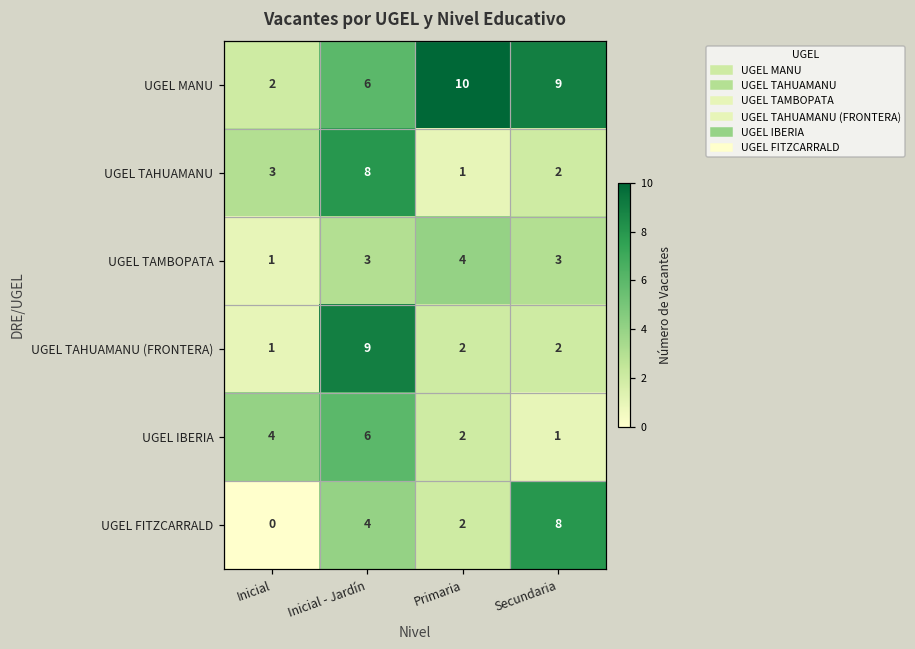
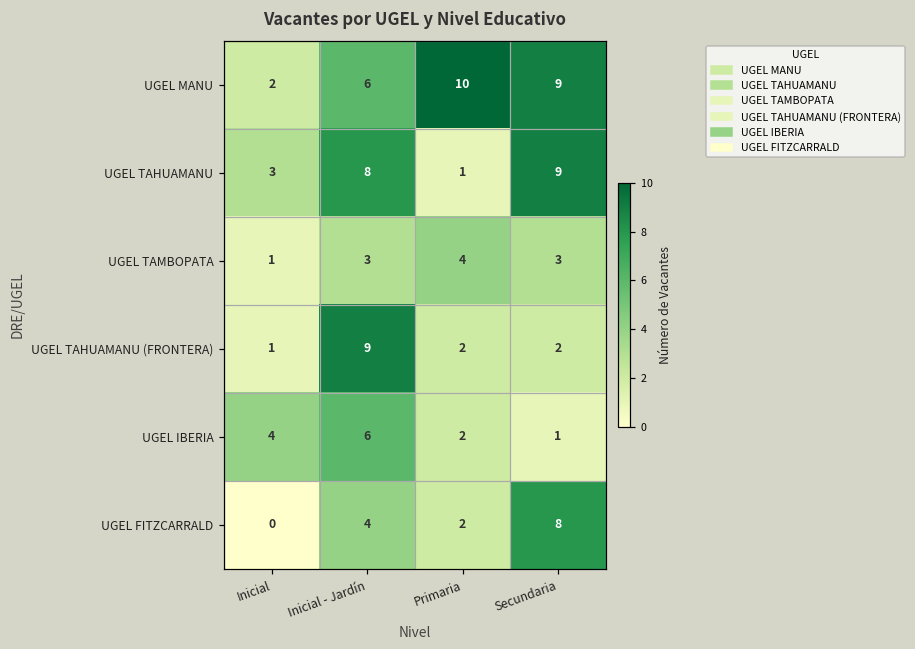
  {
    "UGEL MANU": {
      "Inicial": 2,
      "Inicial - Jardín": 6,
      "Primaria": 10,
      "Secundaria": 9
    },
    "UGEL TAHUAMANU": {
      "Inicial": 3,
      "Inicial - Jardín": 8,
      "Primaria": 1,
-     "Secundaria": 2
+     "Secundaria": 9
    },
    "UGEL TAMBOPATA": {
      "Inicial": 1,
      "Inicial - Jardín": 3,
      "Primaria": 4,
      "Secundaria": 3
    },
    "UGEL TAHUAMANU (FRONTERA)": {
      "Inicial": 1,
      "Inicial - Jardín": 9,
      "Primaria": 2,
      "Secundaria": 2
    },
    "UGEL IBERIA": {
      "Inicial": 4,
      "Inicial - Jardín": 6,
      "Primaria": 2,
      "Secundaria": 1
    },
    "UGEL FITZCARRALD": {
      "Inicial": 0,
      "Inicial - Jardín": 4,
      "Primaria": 2,
      "Secundaria": 8
    }
  }
